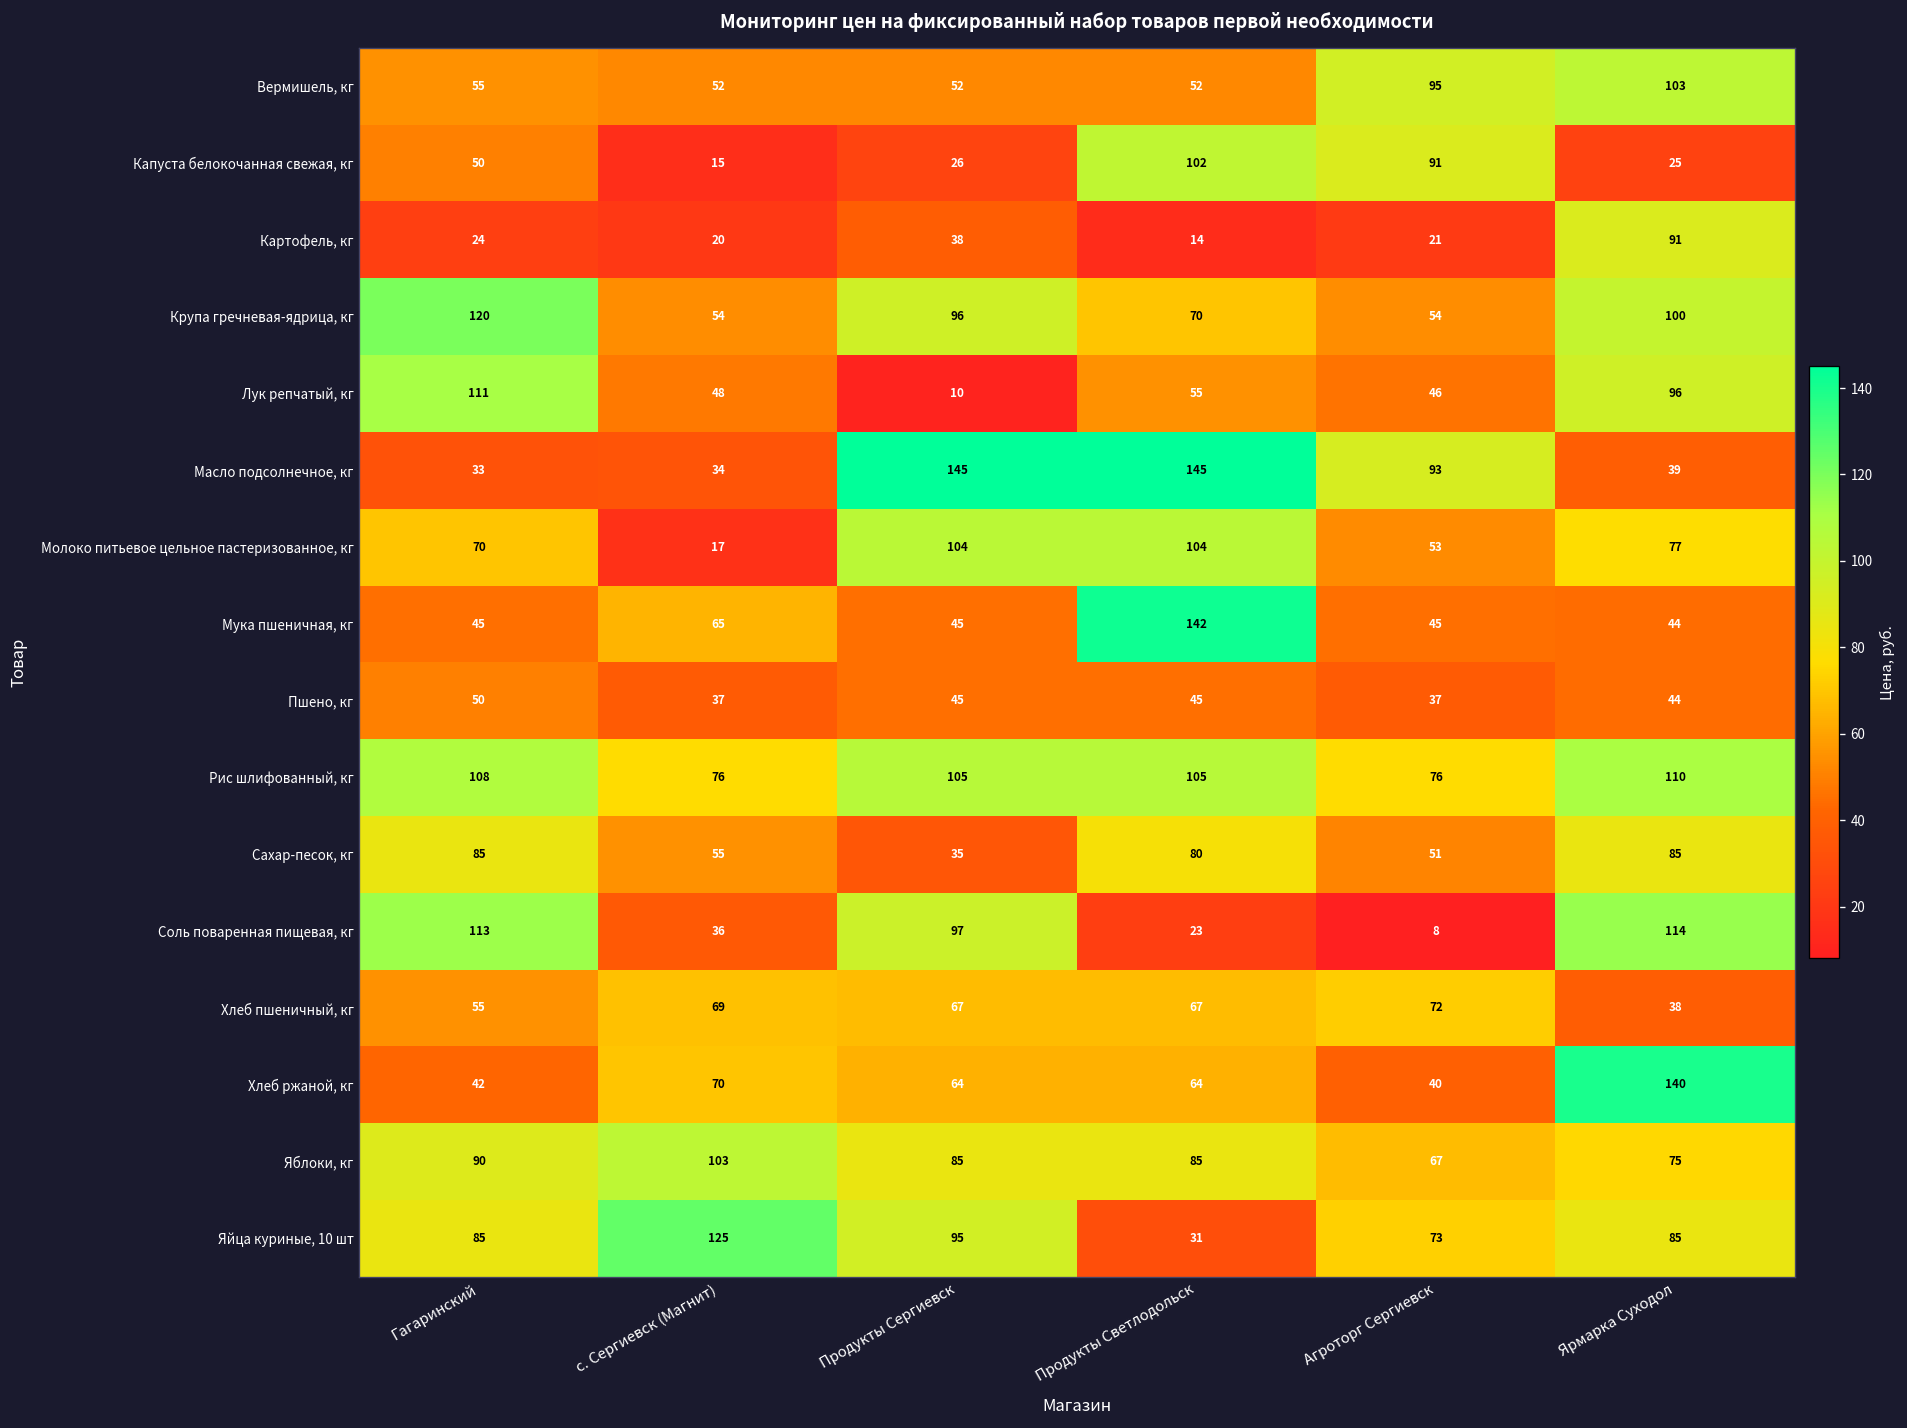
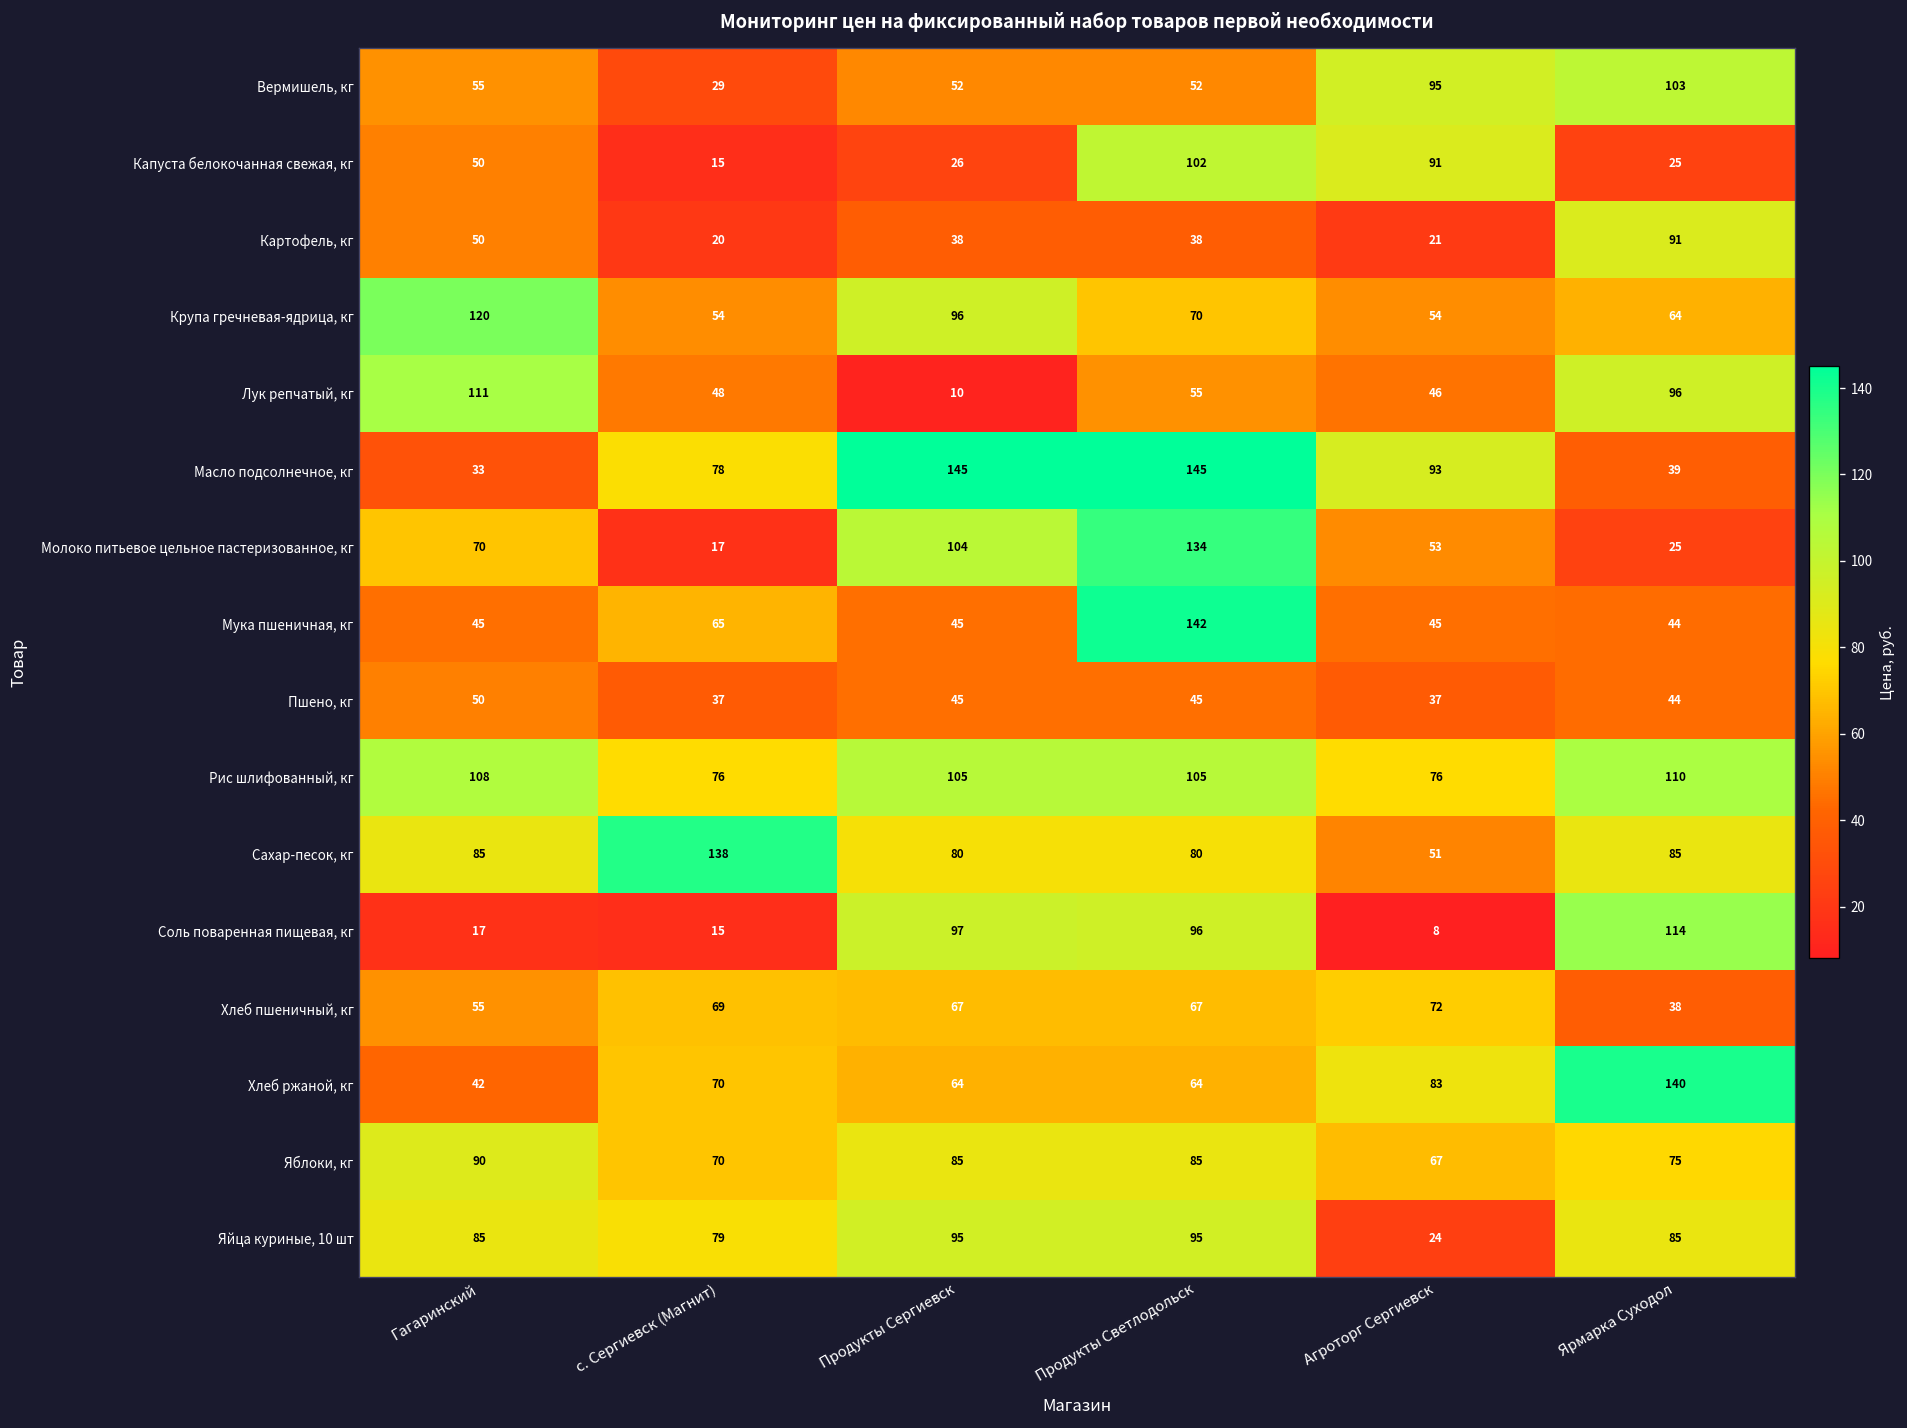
  {
    "Вермишель, кг": {
      "Гагаринский": 55,
-     "с. Сергиевск (Магнит)": 52,
+     "с. Сергиевск (Магнит)": 29,
      "Продукты Сергиевск": 52,
      "Продукты Светлодольск": 52,
      "Агроторг Сергиевск": 95,
      "Ярмарка Суходол": 103
    },
    "Капуста белокочанная свежая, кг": {
      "Гагаринский": 50,
      "с. Сергиевск (Магнит)": 15,
      "Продукты Сергиевск": 26,
      "Продукты Светлодольск": 102,
      "Агроторг Сергиевск": 91,
      "Ярмарка Суходол": 25
    },
    "Картофель, кг": {
-     "Гагаринский": 24,
+     "Гагаринский": 50,
      "с. Сергиевск (Магнит)": 20,
      "Продукты Сергиевск": 38,
-     "Продукты Светлодольск": 14,
+     "Продукты Светлодольск": 38,
      "Агроторг Сергиевск": 21,
      "Ярмарка Суходол": 91
    },
    "Крупа гречневая-ядрица, кг": {
      "Гагаринский": 120,
      "с. Сергиевск (Магнит)": 54,
      "Продукты Сергиевск": 96,
      "Продукты Светлодольск": 70,
      "Агроторг Сергиевск": 54,
-     "Ярмарка Суходол": 100
+     "Ярмарка Суходол": 64
    },
    "Лук репчатый, кг": {
      "Гагаринский": 111,
      "с. Сергиевск (Магнит)": 48,
      "Продукты Сергиевск": 10,
      "Продукты Светлодольск": 55,
      "Агроторг Сергиевск": 46,
      "Ярмарка Суходол": 96
    },
    "Масло подсолнечное, кг": {
      "Гагаринский": 33,
-     "с. Сергиевск (Магнит)": 34,
+     "с. Сергиевск (Магнит)": 78,
      "Продукты Сергиевск": 145,
      "Продукты Светлодольск": 145,
      "Агроторг Сергиевск": 93,
      "Ярмарка Суходол": 39
    },
    "Молоко питьевое цельное пастеризованное, кг": {
      "Гагаринский": 70,
      "с. Сергиевск (Магнит)": 17,
      "Продукты Сергиевск": 104,
-     "Продукты Светлодольск": 104,
+     "Продукты Светлодольск": 134,
      "Агроторг Сергиевск": 53,
-     "Ярмарка Суходол": 77
+     "Ярмарка Суходол": 25
    },
    "Мука пшеничная, кг": {
      "Гагаринский": 45,
      "с. Сергиевск (Магнит)": 65,
      "Продукты Сергиевск": 45,
      "Продукты Светлодольск": 142,
      "Агроторг Сергиевск": 45,
      "Ярмарка Суходол": 44
    },
    "Пшено, кг": {
      "Гагаринский": 50,
      "с. Сергиевск (Магнит)": 37,
      "Продукты Сергиевск": 45,
      "Продукты Светлодольск": 45,
      "Агроторг Сергиевск": 37,
      "Ярмарка Суходол": 44
    },
    "Рис шлифованный, кг": {
      "Гагаринский": 108,
      "с. Сергиевск (Магнит)": 76,
      "Продукты Сергиевск": 105,
      "Продукты Светлодольск": 105,
      "Агроторг Сергиевск": 76,
      "Ярмарка Суходол": 110
    },
    "Сахар-песок, кг": {
      "Гагаринский": 85,
-     "с. Сергиевск (Магнит)": 55,
-     "Продукты Сергиевск": 35,
+     "с. Сергиевск (Магнит)": 138,
+     "Продукты Сергиевск": 80,
      "Продукты Светлодольск": 80,
      "Агроторг Сергиевск": 51,
      "Ярмарка Суходол": 85
    },
    "Соль поваренная пищевая, кг": {
-     "Гагаринский": 113,
-     "с. Сергиевск (Магнит)": 36,
+     "Гагаринский": 17,
+     "с. Сергиевск (Магнит)": 15,
      "Продукты Сергиевск": 97,
-     "Продукты Светлодольск": 23,
+     "Продукты Светлодольск": 96,
      "Агроторг Сергиевск": 8,
      "Ярмарка Суходол": 114
    },
    "Хлеб пшеничный, кг": {
      "Гагаринский": 55,
      "с. Сергиевск (Магнит)": 69,
      "Продукты Сергиевск": 67,
      "Продукты Светлодольск": 67,
      "Агроторг Сергиевск": 72,
      "Ярмарка Суходол": 38
    },
    "Хлеб ржаной, кг": {
      "Гагаринский": 42,
      "с. Сергиевск (Магнит)": 70,
      "Продукты Сергиевск": 64,
      "Продукты Светлодольск": 64,
-     "Агроторг Сергиевск": 40,
+     "Агроторг Сергиевск": 83,
      "Ярмарка Суходол": 140
    },
    "Яблоки, кг": {
      "Гагаринский": 90,
-     "с. Сергиевск (Магнит)": 103,
+     "с. Сергиевск (Магнит)": 70,
      "Продукты Сергиевск": 85,
      "Продукты Светлодольск": 85,
      "Агроторг Сергиевск": 67,
      "Ярмарка Суходол": 75
    },
    "Яйца куриные, 10 шт": {
      "Гагаринский": 85,
-     "с. Сергиевск (Магнит)": 125,
+     "с. Сергиевск (Магнит)": 79,
      "Продукты Сергиевск": 95,
-     "Продукты Светлодольск": 31,
-     "Агроторг Сергиевск": 73,
+     "Продукты Светлодольск": 95,
+     "Агроторг Сергиевск": 24,
      "Ярмарка Суходол": 85
    }
  }
